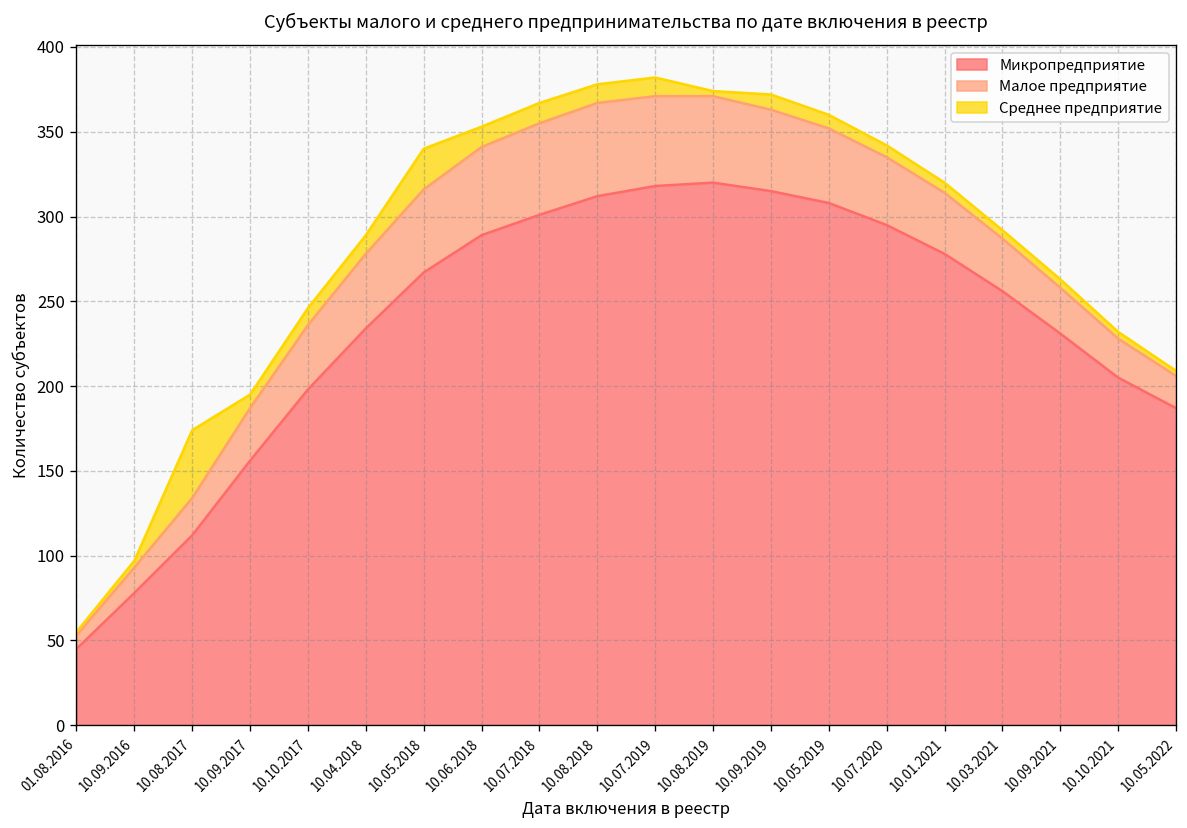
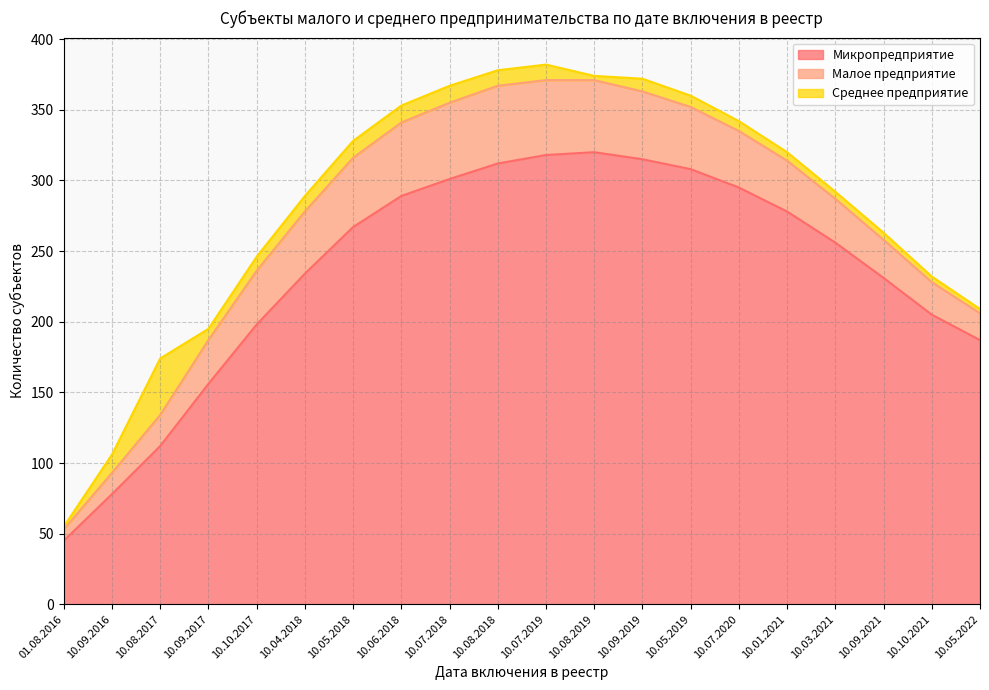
  {
    "Среднее предприятие": {
      "01.08.2016": 2,
-     "10.09.2016": 4,
+     "10.09.2016": 13,
      "10.08.2017": 40,
      "10.09.2017": 8,
      "10.10.2017": 10,
      "10.04.2018": 11,
-     "10.05.2018": 24,
+     "10.05.2018": 12,
      "10.06.2018": 12,
      "10.07.2018": 12,
      "10.08.2018": 11,
      "10.07.2019": 11,
      "10.08.2019": 3,
      "10.09.2019": 9,
      "10.05.2019": 8,
      "10.07.2020": 7,
      "10.01.2021": 6,
      "10.03.2021": 5,
      "10.09.2021": 5,
      "10.10.2021": 4,
      "10.05.2022": 3
    }
  }
